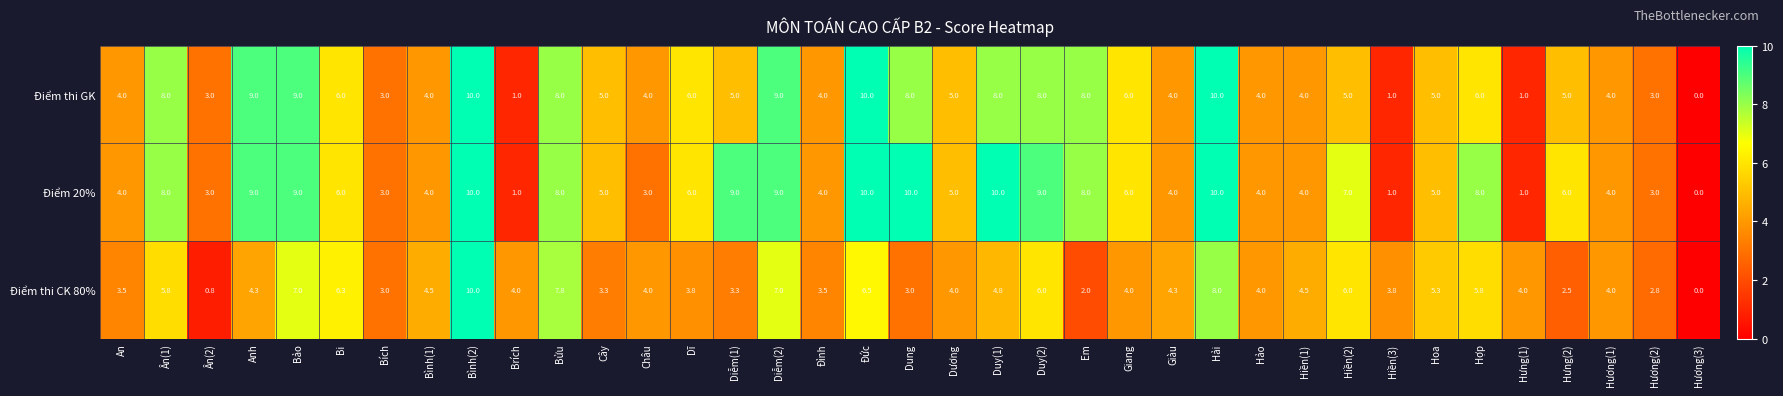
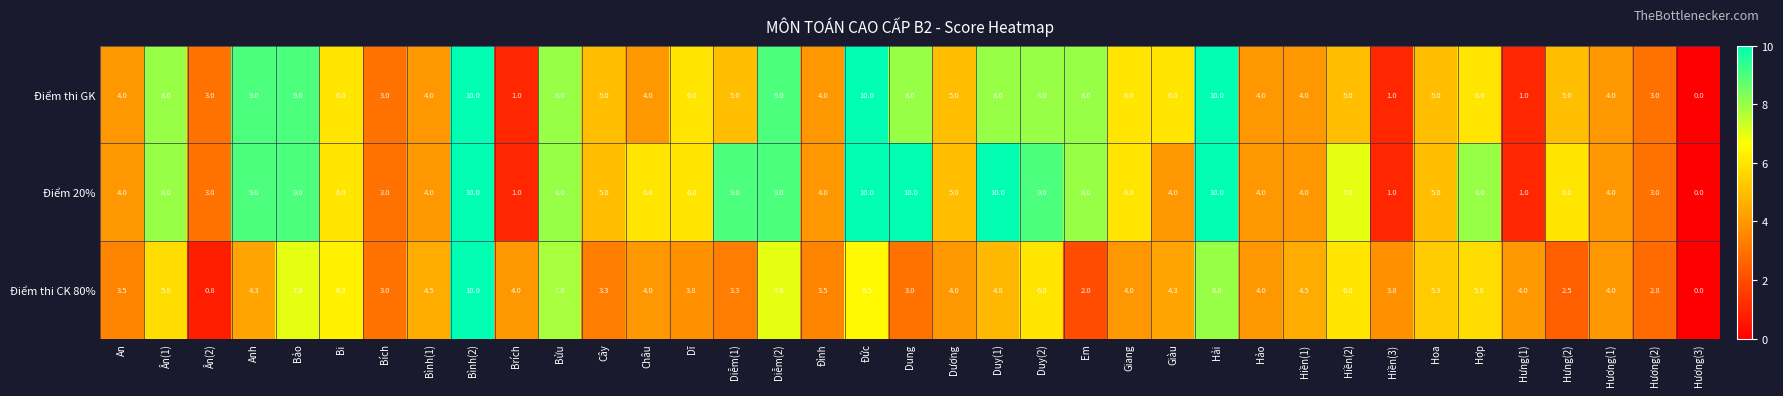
  {
    "Điểm thi GK": {
      "An": 4.0,
      "Ân(1)": 8.0,
      "Ân(2)": 3.0,
      "Anh": 9.0,
      "Bảo": 9.0,
      "Bi": 6.0,
      "Bích": 3.0,
      "Bình(1)": 4.0,
      "Bình(2)": 10.0,
      "Brích": 1.0,
      "Bửu": 8.0,
      "Cây": 5.0,
      "Châu": 4.0,
      "Dĩ": 6.0,
      "Diễm(1)": 5.0,
      "Diễm(2)": 9.0,
      "Đỉnh": 4.0,
      "Đức": 10.0,
      "Dung": 8.0,
      "Dương": 5.0,
      "Duy(1)": 8.0,
      "Duy(2)": 8.0,
      "Em": 8.0,
      "Giang": 6.0,
-     "Giàu": 4.0,
+     "Giàu": 6.0,
      "Hải": 10.0,
      "Hảo": 4.0,
      "Hiền(1)": 4.0,
      "Hiền(2)": 5.0,
      "Hiền(3)": 1.0,
      "Hoa": 5.0,
      "Hợp": 6.0,
      "Hưng(1)": 1.0,
      "Hưng(2)": 5.0,
      "Hương(1)": 4.0,
      "Hương(2)": 3.0,
      "Hương(3)": 0.0
    },
    "Điểm 20%": {
      "An": 4.0,
      "Ân(1)": 8.0,
      "Ân(2)": 3.0,
      "Anh": 9.0,
      "Bảo": 9.0,
      "Bi": 6.0,
      "Bích": 3.0,
      "Bình(1)": 4.0,
      "Bình(2)": 10.0,
      "Brích": 1.0,
      "Bửu": 8.0,
      "Cây": 5.0,
-     "Châu": 3.0,
+     "Châu": 6.0,
      "Dĩ": 6.0,
      "Diễm(1)": 9.0,
      "Diễm(2)": 9.0,
      "Đỉnh": 4.0,
      "Đức": 10.0,
      "Dung": 10.0,
      "Dương": 5.0,
      "Duy(1)": 10.0,
      "Duy(2)": 9.0,
      "Em": 8.0,
      "Giang": 6.0,
      "Giàu": 4.0,
      "Hải": 10.0,
      "Hảo": 4.0,
      "Hiền(1)": 4.0,
      "Hiền(2)": 7.0,
      "Hiền(3)": 1.0,
      "Hoa": 5.0,
      "Hợp": 8.0,
      "Hưng(1)": 1.0,
      "Hưng(2)": 6.0,
      "Hương(1)": 4.0,
      "Hương(2)": 3.0,
      "Hương(3)": 0.0
    },
    "Điểm thi CK 80%": {
      "An": 3.5,
      "Ân(1)": 5.8,
      "Ân(2)": 0.8,
      "Anh": 4.3,
      "Bảo": 7.0,
      "Bi": 6.3,
      "Bích": 3.0,
      "Bình(1)": 4.5,
      "Bình(2)": 10.0,
      "Brích": 4.0,
      "Bửu": 7.8,
      "Cây": 3.3,
      "Châu": 4.0,
      "Dĩ": 3.8,
      "Diễm(1)": 3.3,
      "Diễm(2)": 7.0,
      "Đỉnh": 3.5,
      "Đức": 6.5,
      "Dung": 3.0,
      "Dương": 4.0,
      "Duy(1)": 4.8,
      "Duy(2)": 6.0,
      "Em": 2.0,
      "Giang": 4.0,
      "Giàu": 4.3,
      "Hải": 8.0,
      "Hảo": 4.0,
      "Hiền(1)": 4.5,
      "Hiền(2)": 6.0,
      "Hiền(3)": 3.8,
      "Hoa": 5.3,
      "Hợp": 5.8,
      "Hưng(1)": 4.0,
      "Hưng(2)": 2.5,
      "Hương(1)": 4.0,
      "Hương(2)": 2.8,
      "Hương(3)": 0.0
    }
  }
